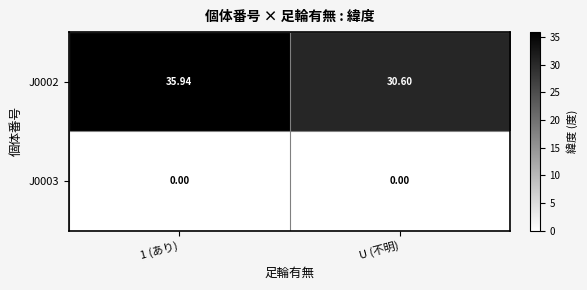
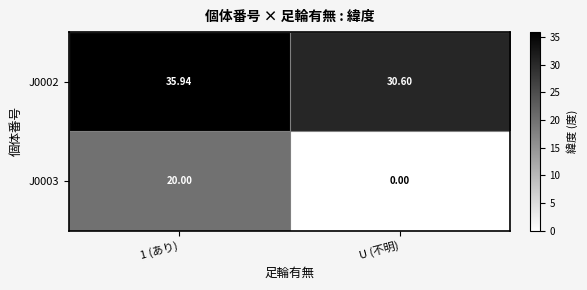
  {
    "J0002": {
      "1 (あり)": 35.94,
      "U (不明)": 30.60
    },
    "J0003": {
-     "1 (あり)": 0.00,
+     "1 (あり)": 20.00,
      "U (不明)": 0.00
    }
  }
